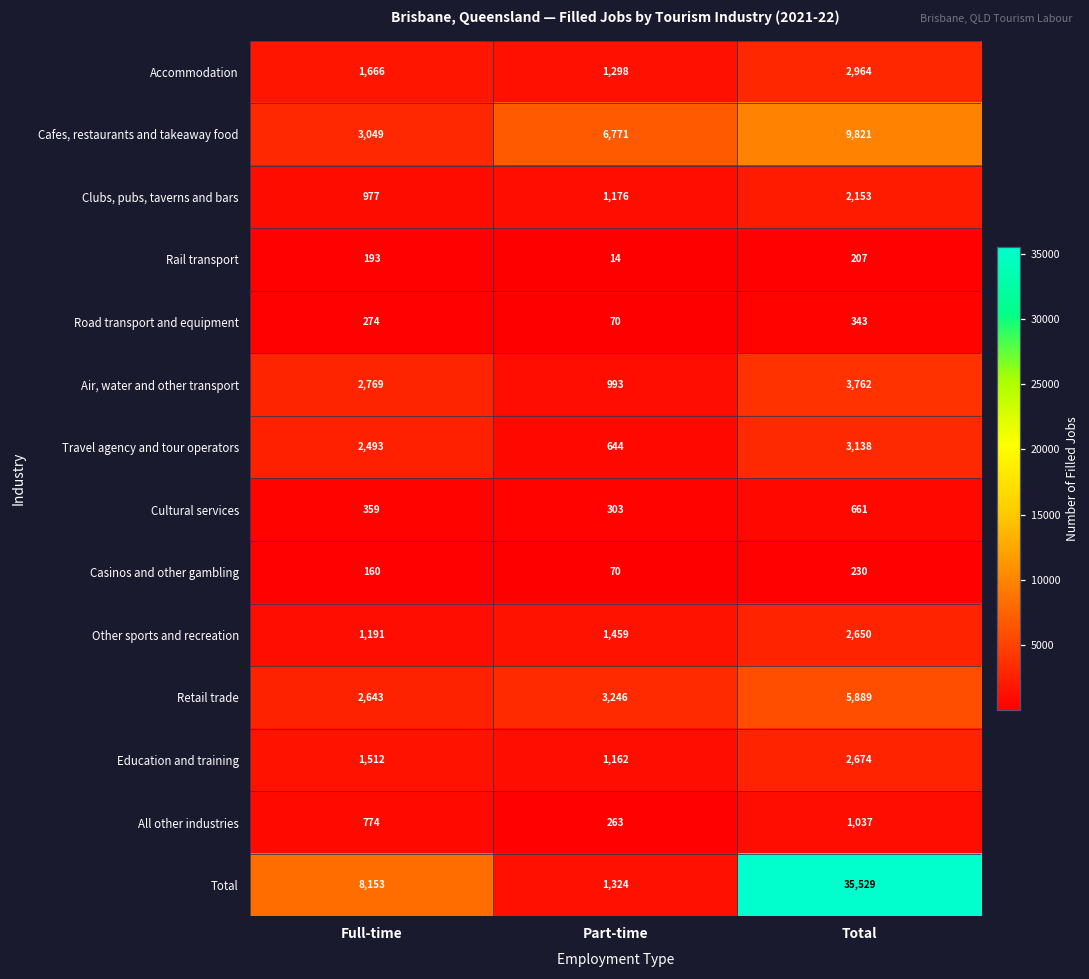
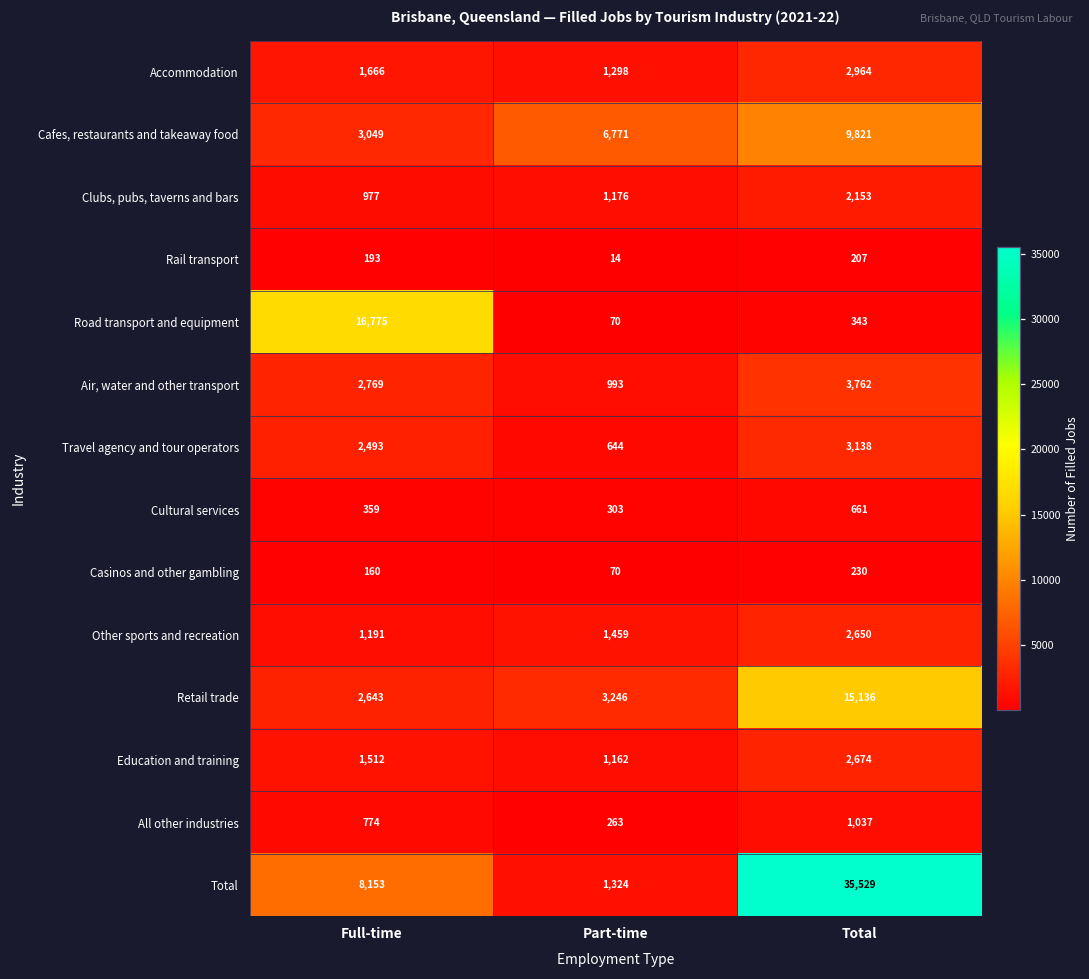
  {
    "Accommodation": {
      "Full-time": "1,666",
      "Part-time": "1,298",
      "Total": "2,964"
    },
    "Cafes, restaurants and takeaway food": {
      "Full-time": "3,049",
      "Part-time": "6,771",
      "Total": "9,821"
    },
    "Clubs, pubs, taverns and bars": {
      "Full-time": "977",
      "Part-time": "1,176",
      "Total": "2,153"
    },
    "Rail transport": {
      "Full-time": "193",
      "Part-time": "14",
      "Total": "207"
    },
    "Road transport and equipment": {
-     "Full-time": "274",
+     "Full-time": "16,775",
      "Part-time": "70",
      "Total": "343"
    },
    "Air, water and other transport": {
      "Full-time": "2,769",
      "Part-time": "993",
      "Total": "3,762"
    },
    "Travel agency and tour operators": {
      "Full-time": "2,493",
      "Part-time": "644",
      "Total": "3,138"
    },
    "Cultural services": {
      "Full-time": "359",
      "Part-time": "303",
      "Total": "661"
    },
    "Casinos and other gambling": {
      "Full-time": "160",
      "Part-time": "70",
      "Total": "230"
    },
    "Other sports and recreation": {
      "Full-time": "1,191",
      "Part-time": "1,459",
      "Total": "2,650"
    },
    "Retail trade": {
      "Full-time": "2,643",
      "Part-time": "3,246",
-     "Total": "5,889"
+     "Total": "15,136"
    },
    "Education and training": {
      "Full-time": "1,512",
      "Part-time": "1,162",
      "Total": "2,674"
    },
    "All other industries": {
      "Full-time": "774",
      "Part-time": "263",
      "Total": "1,037"
    },
    "Total": {
      "Full-time": "8,153",
      "Part-time": "1,324",
      "Total": "35,529"
    }
  }
